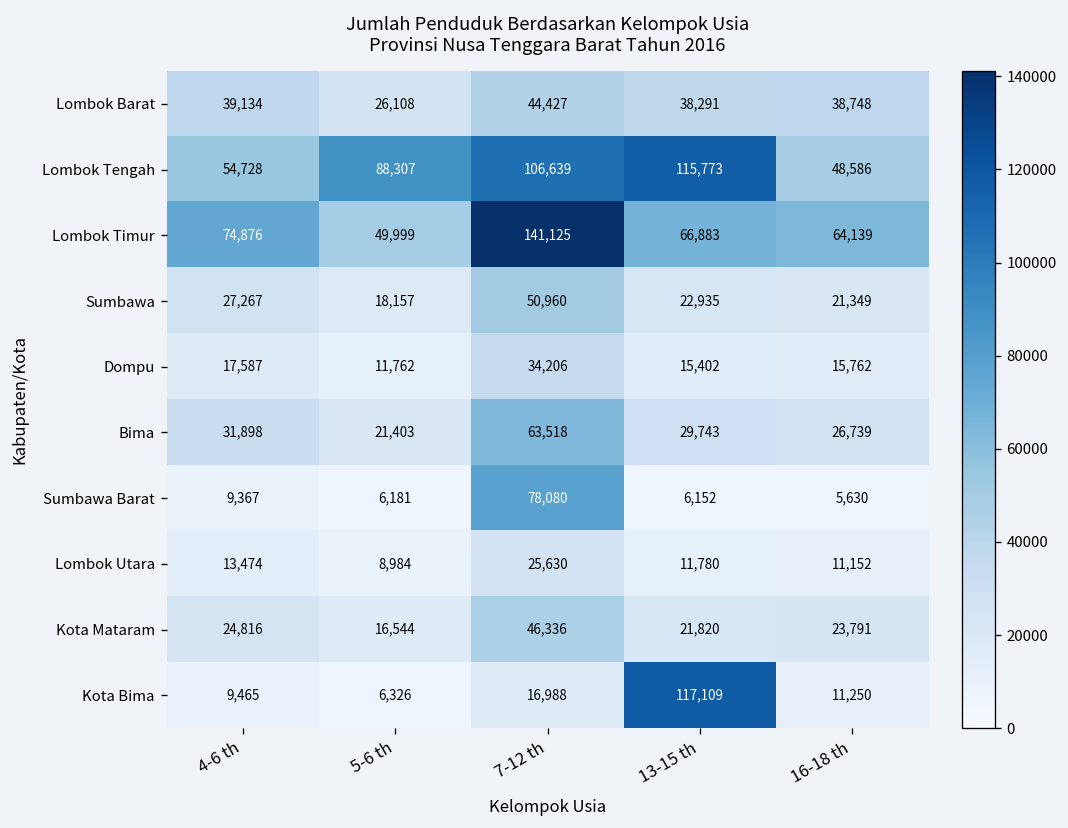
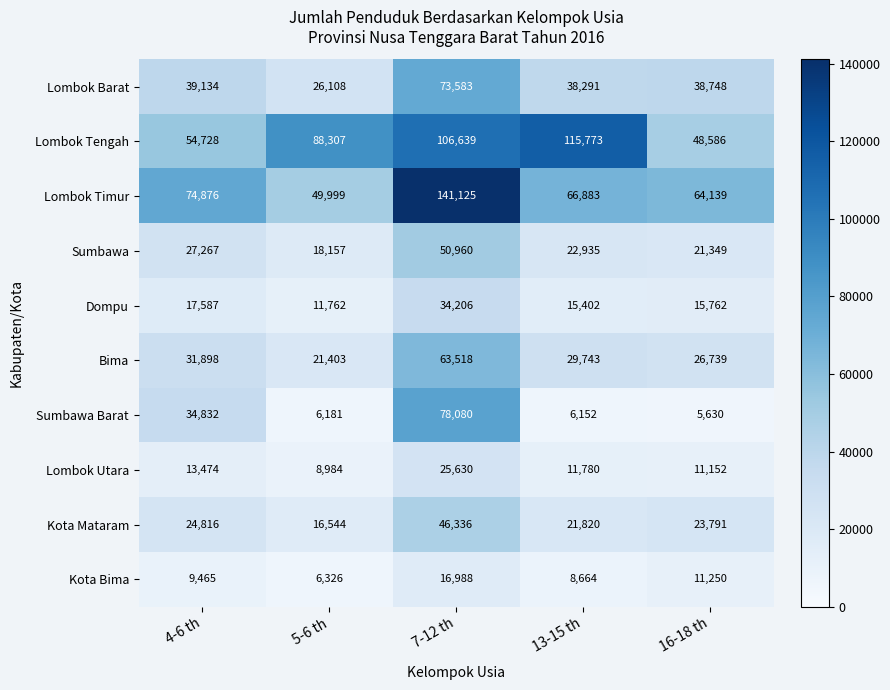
  {
    "Lombok Barat": {
      "4-6 th": "39,134",
      "5-6 th": "26,108",
-     "7-12 th": "44,427",
+     "7-12 th": "73,583",
      "13-15 th": "38,291",
      "16-18 th": "38,748"
    },
    "Lombok Tengah": {
      "4-6 th": "54,728",
      "5-6 th": "88,307",
      "7-12 th": "106,639",
      "13-15 th": "115,773",
      "16-18 th": "48,586"
    },
    "Lombok Timur": {
      "4-6 th": "74,876",
      "5-6 th": "49,999",
      "7-12 th": "141,125",
      "13-15 th": "66,883",
      "16-18 th": "64,139"
    },
    "Sumbawa": {
      "4-6 th": "27,267",
      "5-6 th": "18,157",
      "7-12 th": "50,960",
      "13-15 th": "22,935",
      "16-18 th": "21,349"
    },
    "Dompu": {
      "4-6 th": "17,587",
      "5-6 th": "11,762",
      "7-12 th": "34,206",
      "13-15 th": "15,402",
      "16-18 th": "15,762"
    },
    "Bima": {
      "4-6 th": "31,898",
      "5-6 th": "21,403",
      "7-12 th": "63,518",
      "13-15 th": "29,743",
      "16-18 th": "26,739"
    },
    "Sumbawa Barat": {
-     "4-6 th": "9,367",
+     "4-6 th": "34,832",
      "5-6 th": "6,181",
      "7-12 th": "78,080",
      "13-15 th": "6,152",
      "16-18 th": "5,630"
    },
    "Lombok Utara": {
      "4-6 th": "13,474",
      "5-6 th": "8,984",
      "7-12 th": "25,630",
      "13-15 th": "11,780",
      "16-18 th": "11,152"
    },
    "Kota Mataram": {
      "4-6 th": "24,816",
      "5-6 th": "16,544",
      "7-12 th": "46,336",
      "13-15 th": "21,820",
      "16-18 th": "23,791"
    },
    "Kota Bima": {
      "4-6 th": "9,465",
      "5-6 th": "6,326",
      "7-12 th": "16,988",
-     "13-15 th": "117,109",
+     "13-15 th": "8,664",
      "16-18 th": "11,250"
    }
  }
